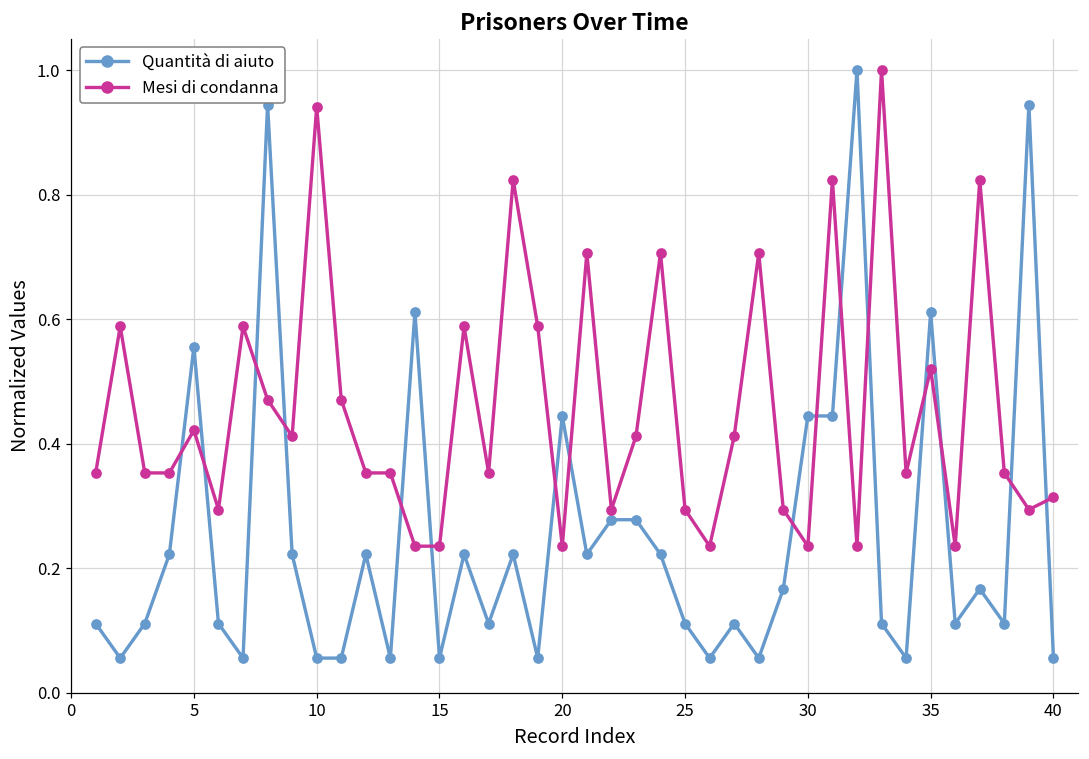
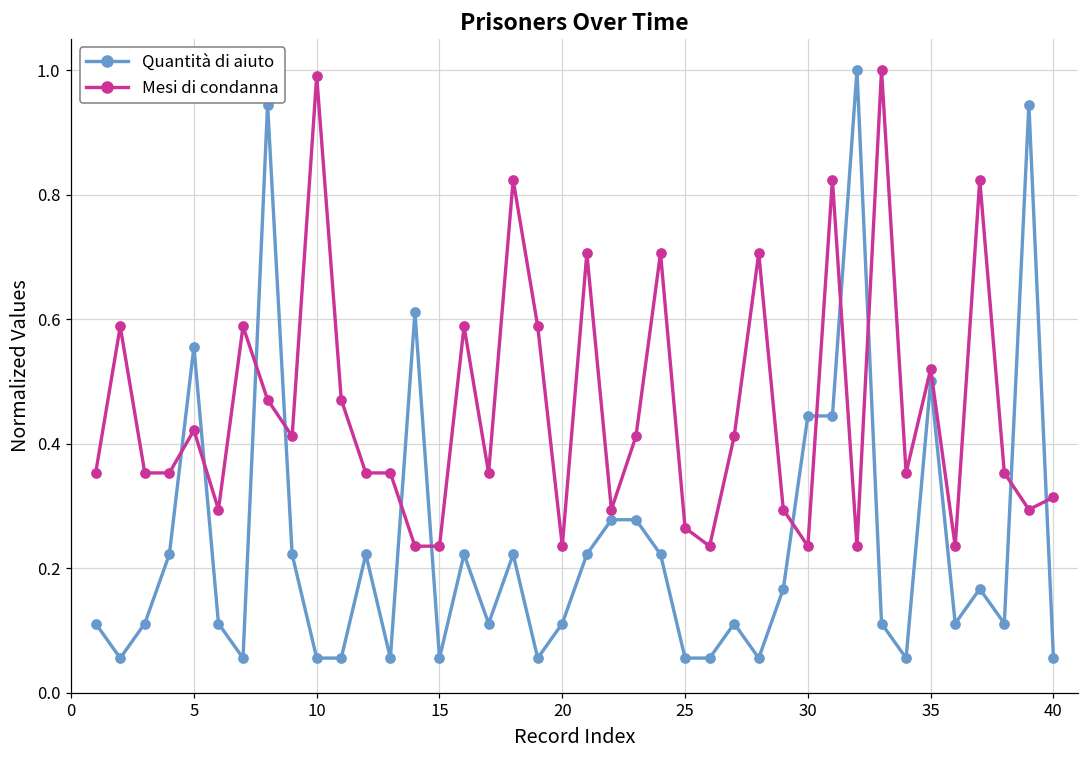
  {
    "Quantità di aiuto": {
      "5": 0.56,
      "10": 0.06,
      "15": 0.06,
-     "20": 0.44,
-     "25": 0.11,
+     "20": 0.11,
+     "25": 0.06,
      "30": 0.44,
-     "35": 0.61,
+     "35": 0.50,
      "40": 0.06
    },
    "Mesi di condanna": {
      "5": 0.42,
-     "10": 0.94,
+     "10": 0.99,
      "15": 0.24,
      "20": 0.24,
-     "25": 0.29,
+     "25": 0.26,
      "30": 0.24,
      "35": 0.52,
      "40": 0.31
    }
  }
